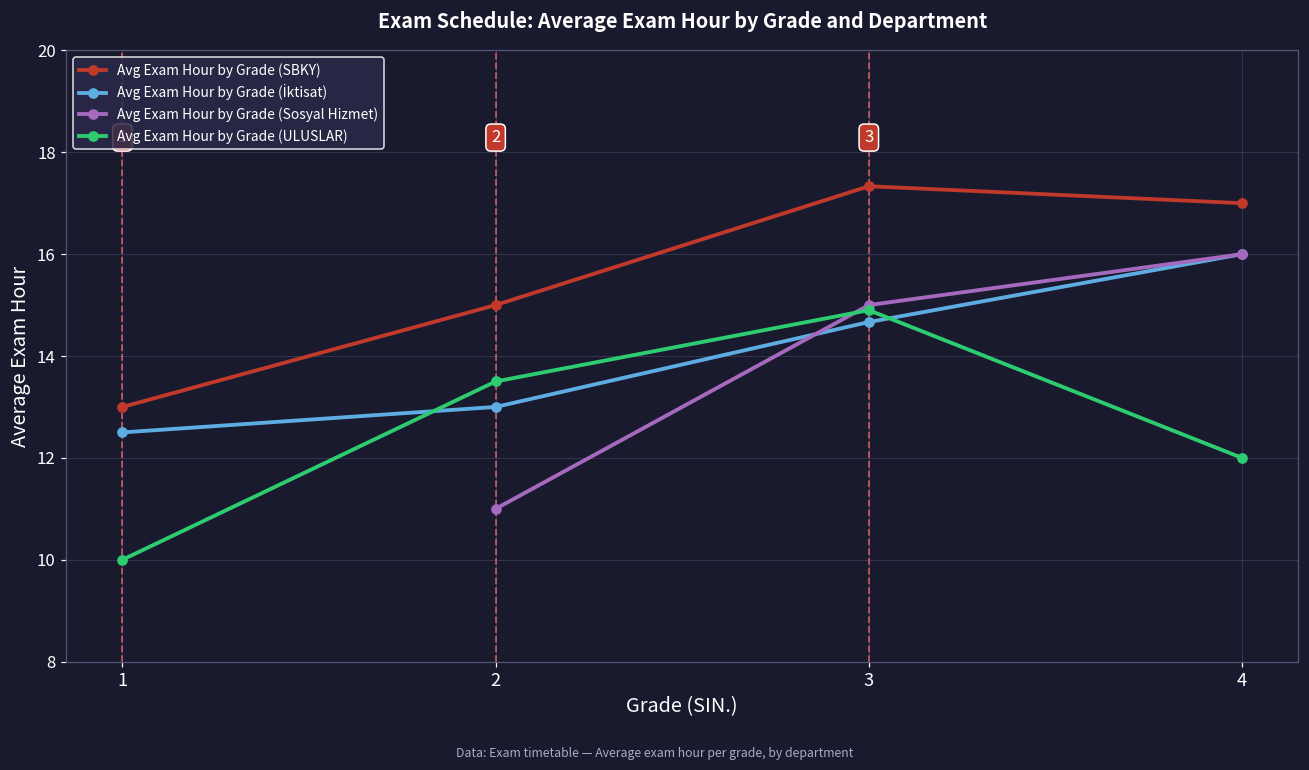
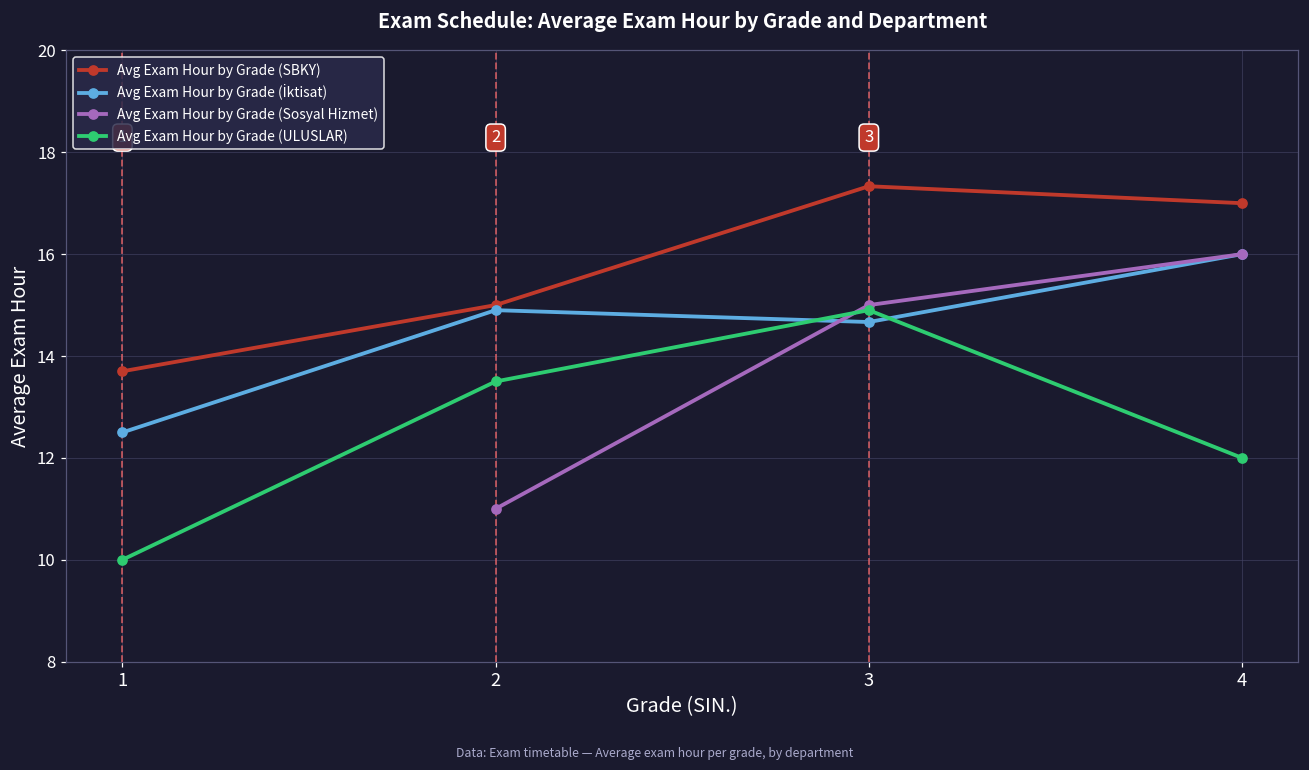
  {
    "Avg Exam Hour by Grade (SBKY)": {
-     "1": 13.0,
+     "1": 13.7,
      "2": 15.0,
      "3": 17.3,
      "4": 17.0
    },
    "Avg Exam Hour by Grade (İktisat)": {
      "1": 12.5,
-     "2": 13.0,
+     "2": 14.9,
      "3": 14.7
    },
    "Avg Exam Hour by Grade (Sosyal Hizmet)": {
      "2": 11.0,
      "3": 15.0
    },
    "Avg Exam Hour by Grade (ULUSLAR)": {
      "1": 10.0,
      "2": 13.5,
      "3": 14.9,
      "4": 12.0
    }
  }
